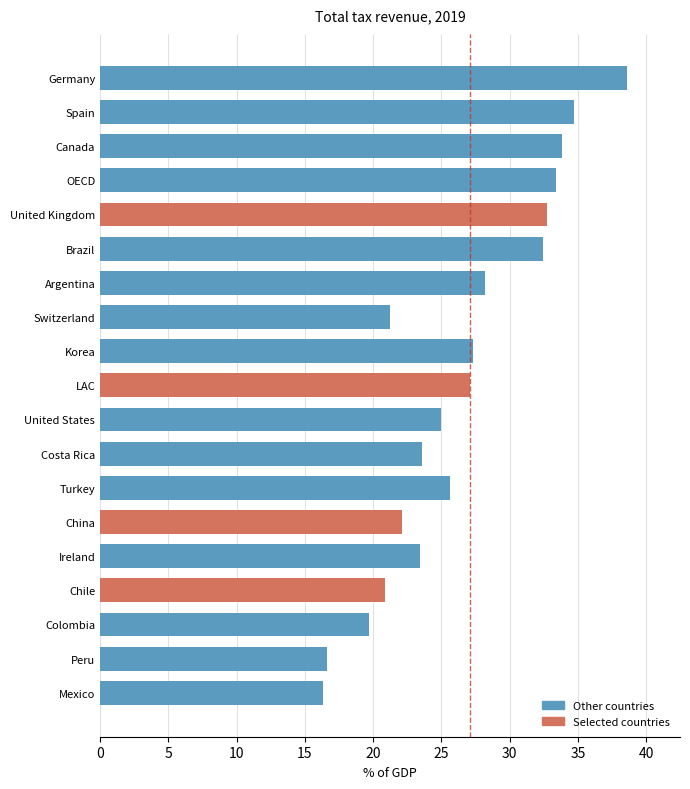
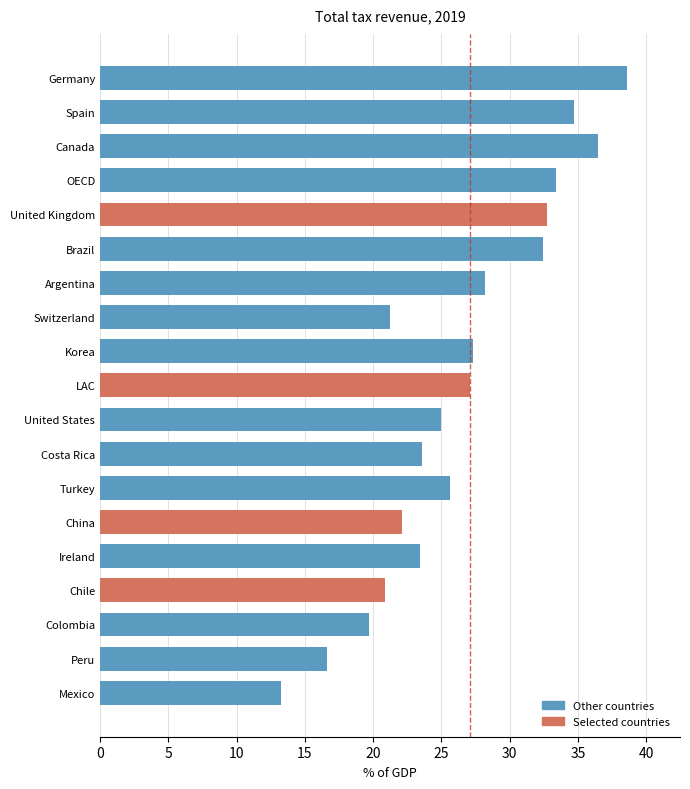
  {
    "Germany": 38.6,
    "Spain": 34.7,
-   "Canada": 33.8,
+   "Canada": 36.5,
    "OECD": 33.4,
    "United Kingdom": 32.7,
    "Brazil": 32.5,
    "Argentina": 28.2,
    "Switzerland": 21.3,
    "Korea": 27.3,
    "LAC": 27.1,
    "United States": 25.0,
    "Costa Rica": 23.6,
    "Turkey": 25.6,
    "China": 22.1,
    "Ireland": 23.4,
    "Chile": 20.9,
    "Colombia": 19.7,
    "Peru": 16.6,
-   "Mexico": 16.4
+   "Mexico": 13.3
  }
